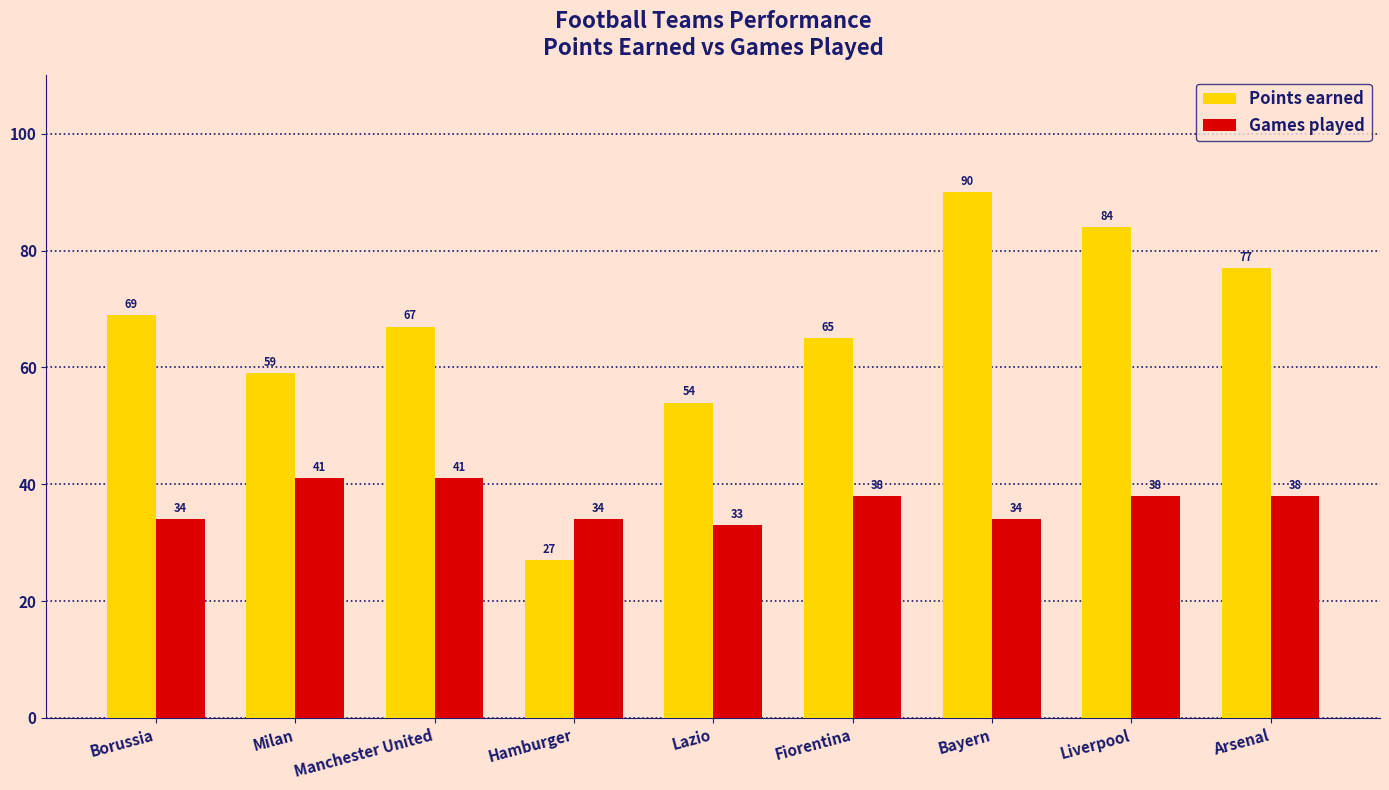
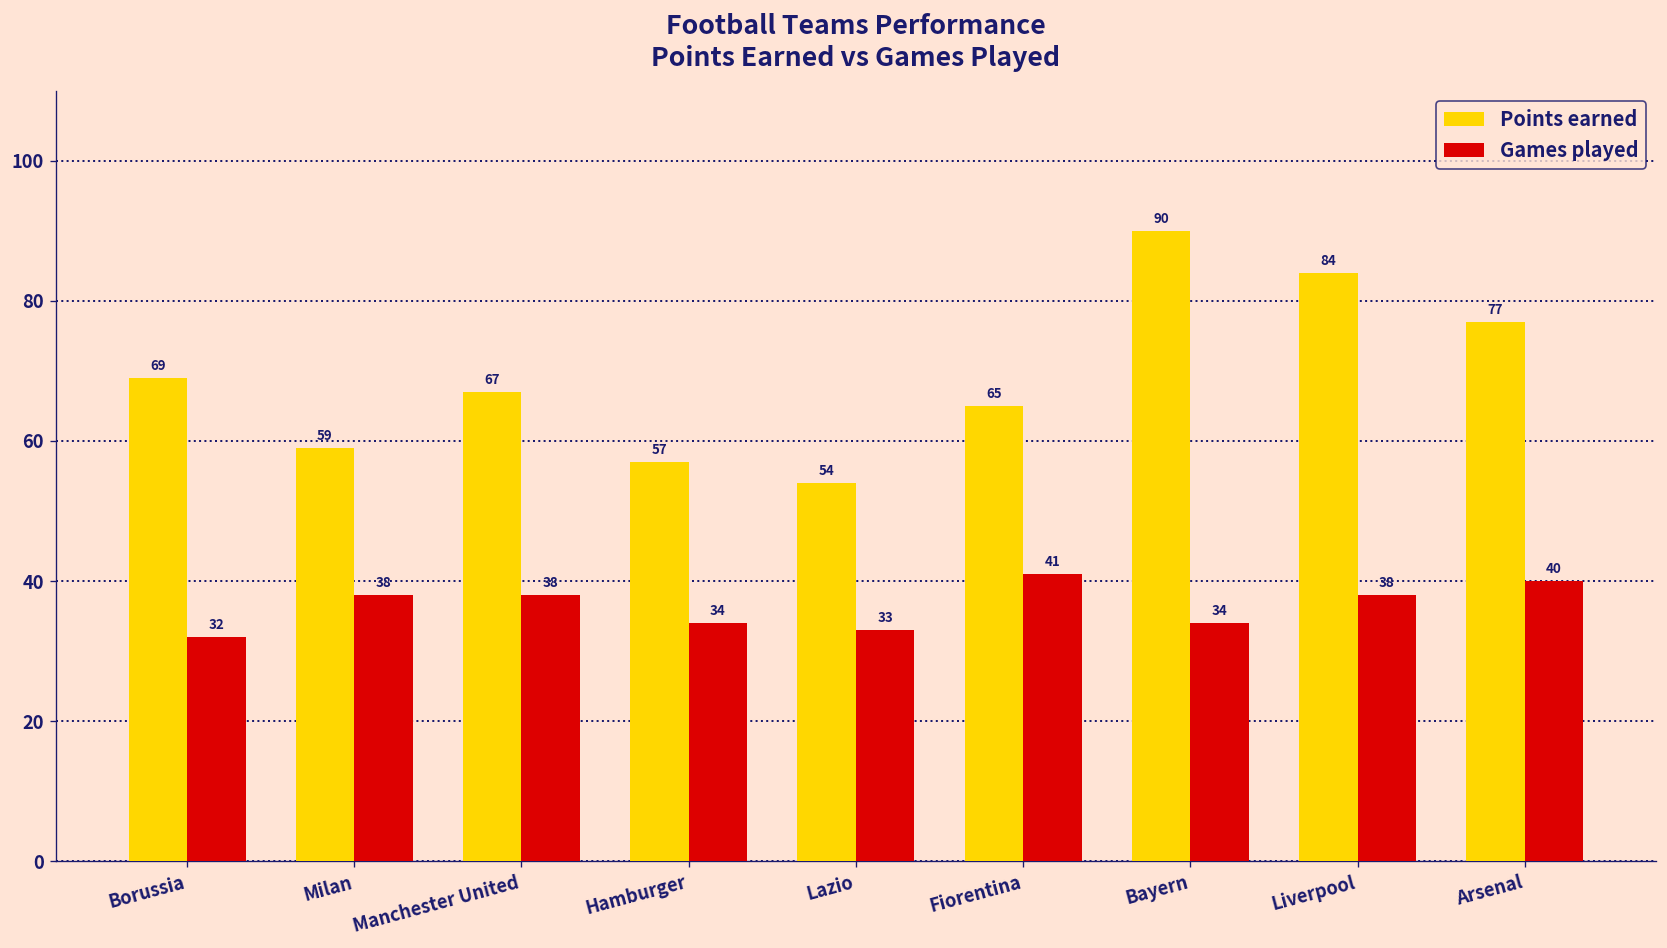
  {
    "Points earned": {
      "Borussia": 69,
      "Milan": 59,
      "Manchester United": 67,
-     "Hamburger": 27,
+     "Hamburger": 57,
      "Lazio": 54,
      "Fiorentina": 65,
      "Bayern": 90,
      "Liverpool": 84,
      "Arsenal": 77
    },
    "Games played": {
-     "Borussia": 34,
-     "Milan": 41,
-     "Manchester United": 41,
+     "Borussia": 32,
+     "Milan": 38,
+     "Manchester United": 38,
      "Hamburger": 34,
      "Lazio": 33,
-     "Fiorentina": 38,
+     "Fiorentina": 41,
      "Bayern": 34,
      "Liverpool": 38,
-     "Arsenal": 38
+     "Arsenal": 40
    }
  }
